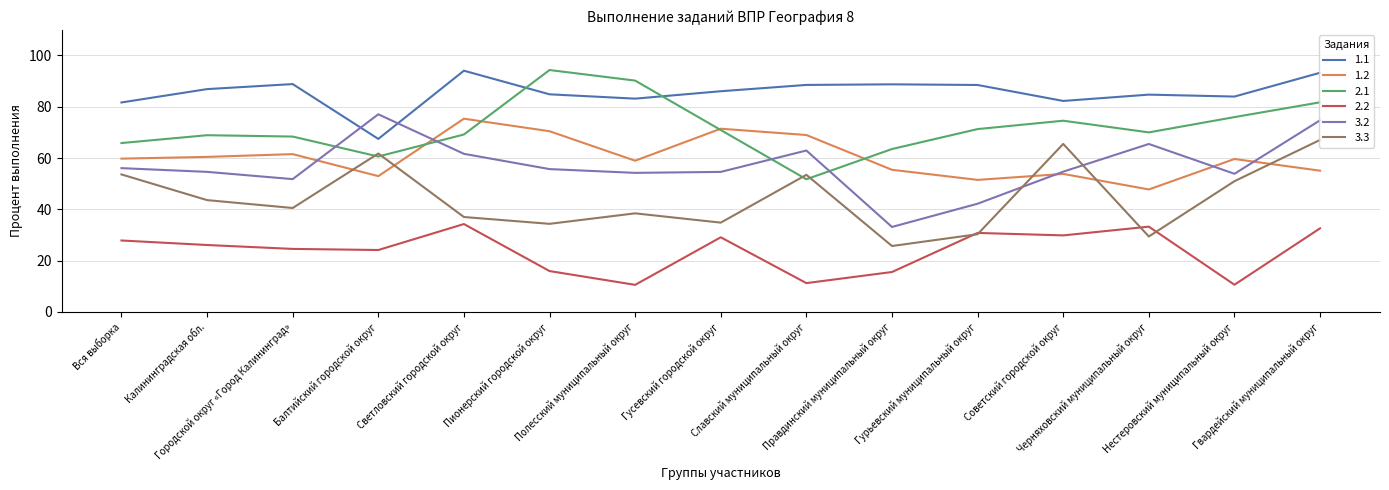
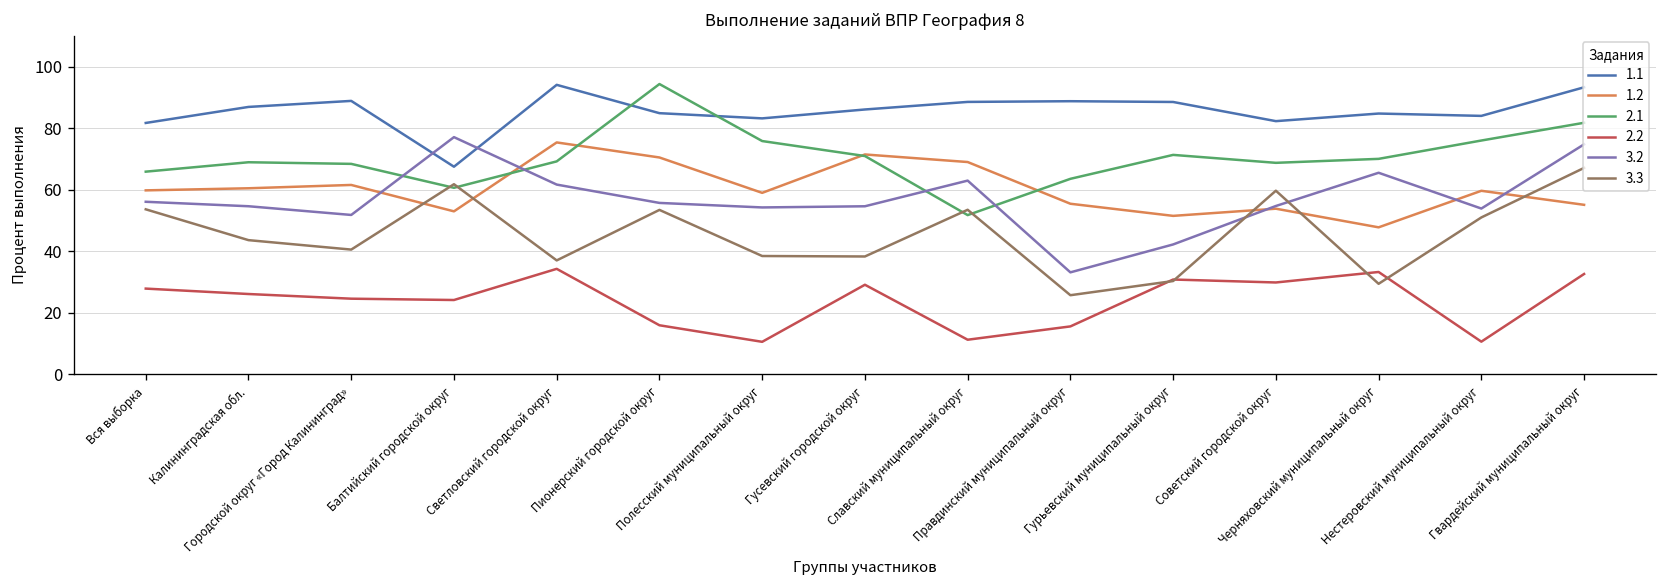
  {
    "2.1": {
      "Вся выборка": 66,
      "Калининградская обл.": 69,
      "Городской округ «Город Калининград»": 68,
      "Балтийский городской округ": 61,
      "Светловский городской округ": 69,
      "Пионерский городской округ": 94,
-     "Полесский муниципальный округ": 90,
+     "Полесский муниципальный округ": 76,
      "Славский муниципальный округ": 52,
      "Правдинский муниципальный округ": 64,
      "Гурьевский муниципальный округ": 71,
-     "Советский городской округ": 75,
+     "Советский городской округ": 69,
      "Черняховский муниципальный округ": 70,
      "Нестеровский муниципальный округ": 76
    },
    "3.3": {
      "Вся выборка": 54,
      "Калининградская обл.": 44,
      "Городской округ «Город Калининград»": 41,
      "Балтийский городской округ": 62,
      "Светловский городской округ": 37,
-     "Пионерский городской округ": 34,
+     "Пионерский городской округ": 53,
      "Полесский муниципальный округ": 38,
-     "Гусевский городской округ": 35,
+     "Гусевский городской округ": 38,
      "Славский муниципальный округ": 53,
      "Правдинский муниципальный округ": 26,
-     "Советский городской округ": 66,
+     "Советский городской округ": 60,
      "Черняховский муниципальный округ": 29,
      "Нестеровский муниципальный округ": 51
    }
  }
